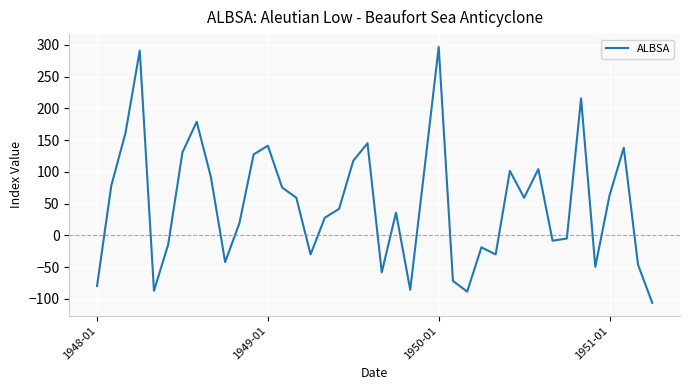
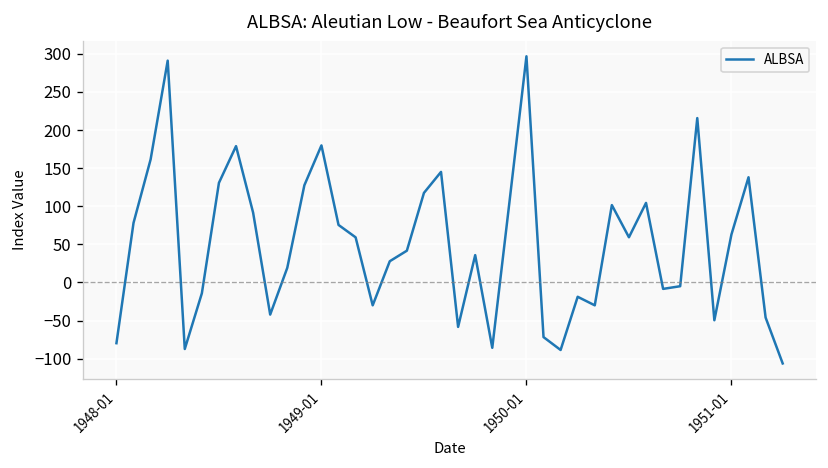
  {
    "1948-01": -80,
-   "1949-01": 140,
+   "1949-01": 180,
    "1950-01": 300,
    "1951-01": 60
  }
